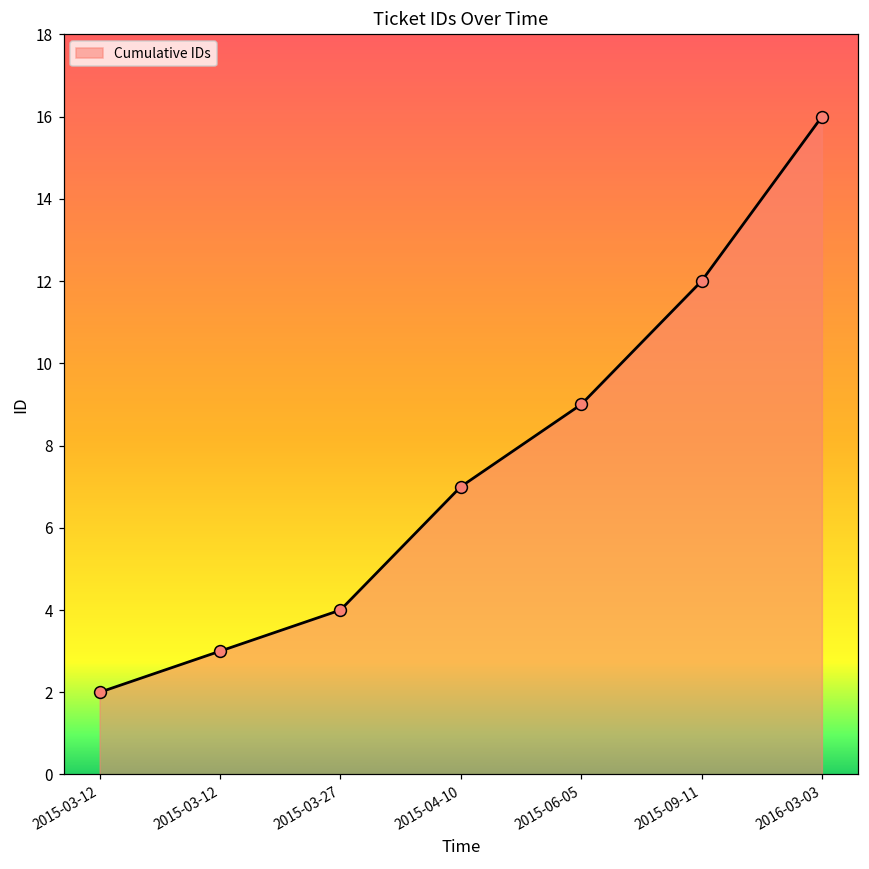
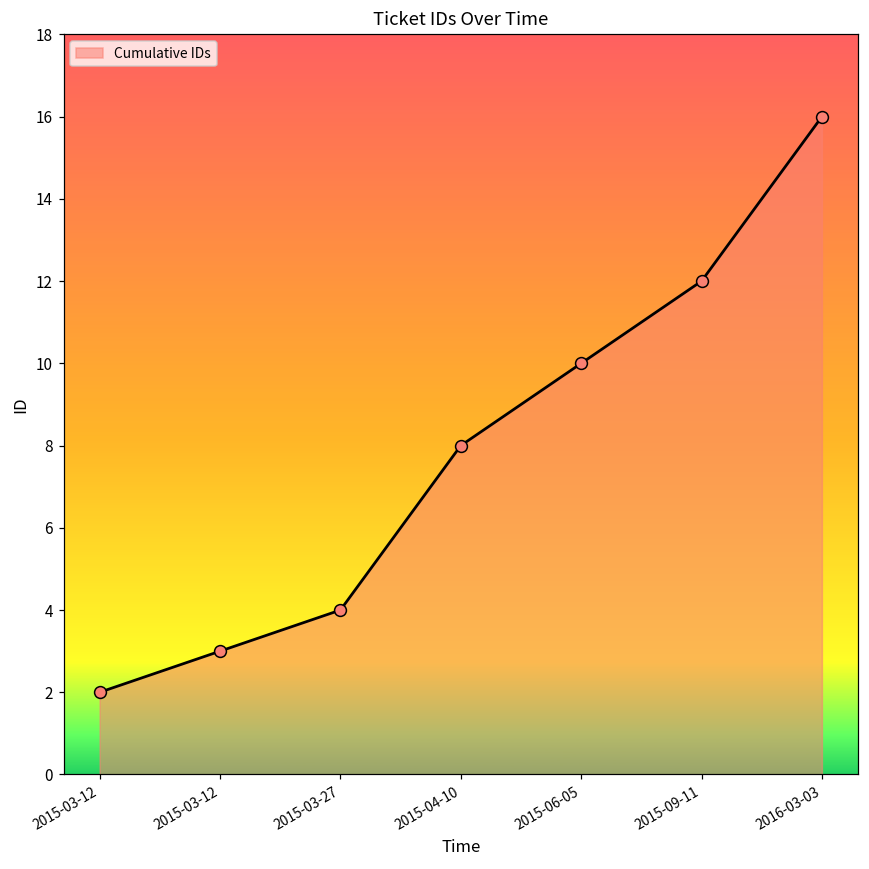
  {
    "2015-03-27": 4,
-   "2015-04-10": 7,
-   "2015-06-05": 9,
+   "2015-04-10": 8,
+   "2015-06-05": 10,
    "2015-09-11": 12,
    "2016-03-03": 16
  }
